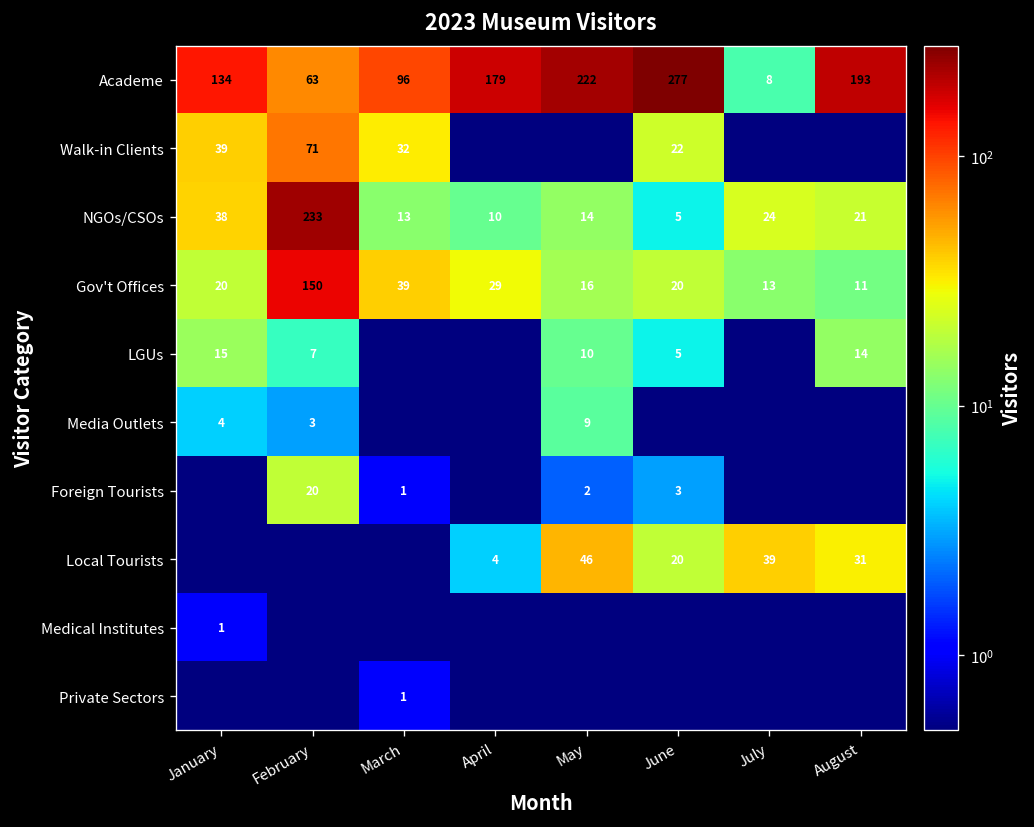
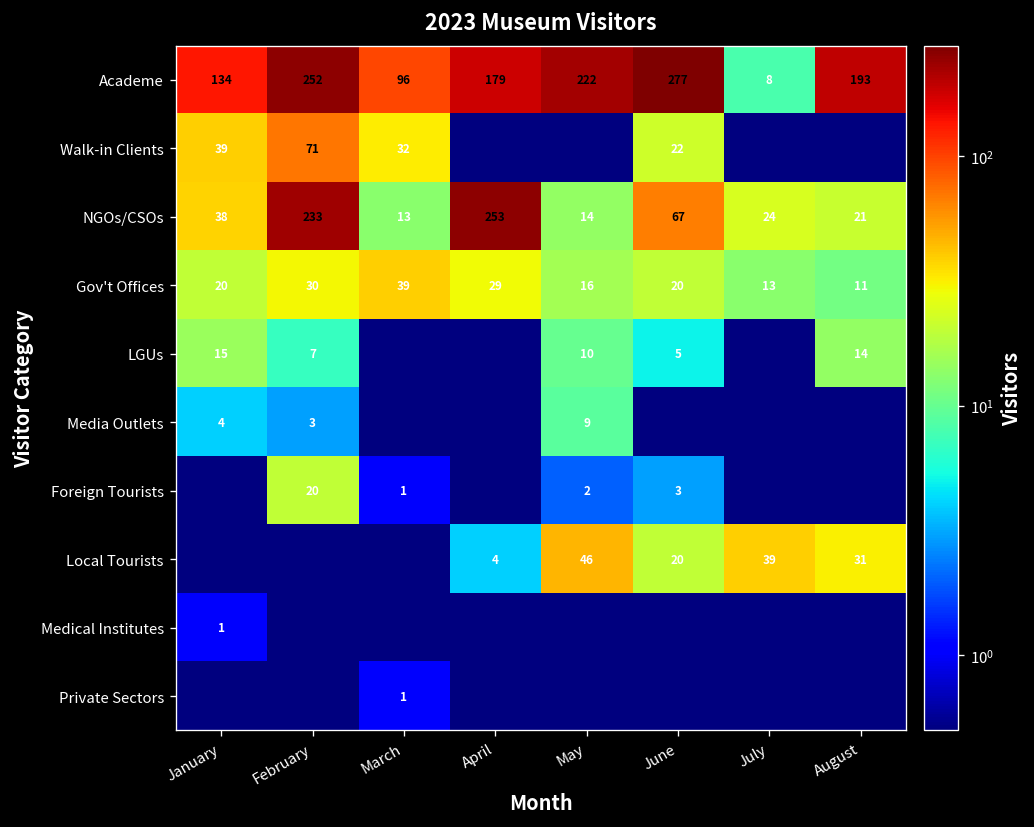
  {
    "Academe": {
      "January": 134,
-     "February": 63,
+     "February": 252,
      "March": 96,
      "April": 179,
      "May": 222,
      "June": 277,
      "July": 8,
      "August": 193
    },
    "Walk-in Clients": {
      "January": 39,
      "February": 71,
      "March": 32,
      "June": 22
    },
    "NGOs/CSOs": {
      "January": 38,
      "February": 233,
      "March": 13,
-     "April": 10,
+     "April": 253,
      "May": 14,
-     "June": 5,
+     "June": 67,
      "July": 24,
      "August": 21
    },
    "Gov't Offices": {
      "January": 20,
-     "February": 150,
+     "February": 30,
      "March": 39,
      "April": 29,
      "May": 16,
      "June": 20,
      "July": 13,
      "August": 11
    },
    "LGUs": {
      "January": 15,
      "February": 7,
      "May": 10,
      "June": 5,
      "August": 14
    },
    "Media Outlets": {
      "January": 4,
      "February": 3,
      "May": 9
    },
    "Foreign Tourists": {
      "February": 20,
      "March": 1,
      "May": 2,
      "June": 3
    },
    "Local Tourists": {
      "April": 4,
      "May": 46,
      "June": 20,
      "July": 39,
      "August": 31
    },
    "Medical Institutes": {
      "January": 1
    },
    "Private Sectors": {
      "March": 1
    }
  }
